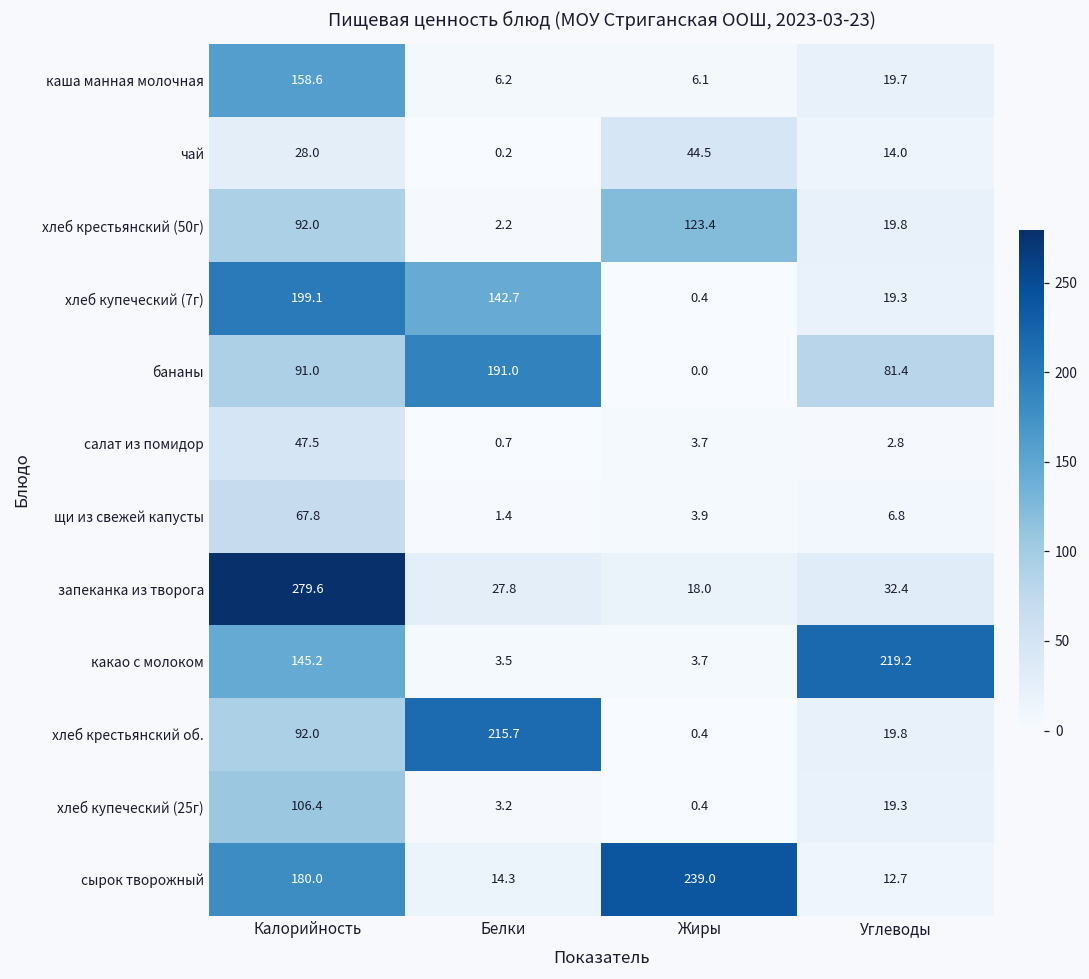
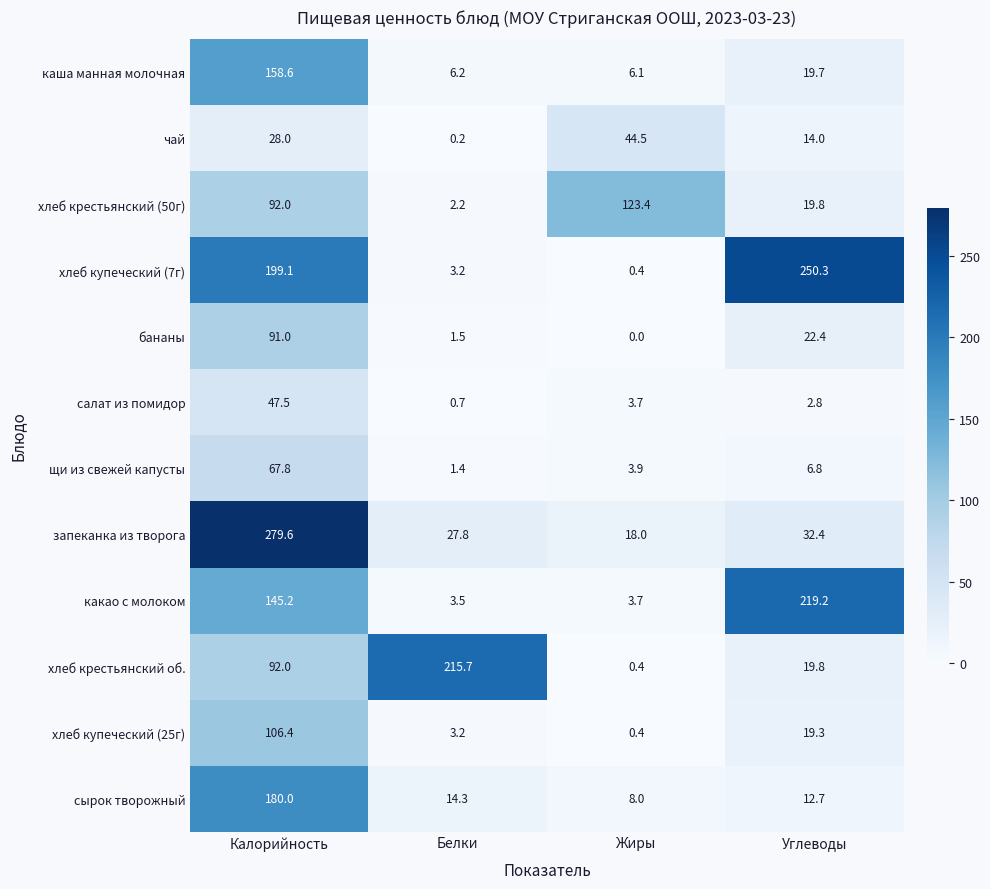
  {
    "каша манная молочная": {
      "Калорийность": 158.6,
      "Белки": 6.2,
      "Жиры": 6.1,
      "Углеводы": 19.7
    },
    "чай": {
      "Калорийность": 28.0,
      "Белки": 0.2,
      "Жиры": 44.5,
      "Углеводы": 14.0
    },
    "хлеб крестьянский (50г)": {
      "Калорийность": 92.0,
      "Белки": 2.2,
      "Жиры": 123.4,
      "Углеводы": 19.8
    },
    "хлеб купеческий (7г)": {
      "Калорийность": 199.1,
-     "Белки": 142.7,
+     "Белки": 3.2,
      "Жиры": 0.4,
-     "Углеводы": 19.3
+     "Углеводы": 250.3
    },
    "бананы": {
      "Калорийность": 91.0,
-     "Белки": 191.0,
+     "Белки": 1.5,
      "Жиры": 0.0,
-     "Углеводы": 81.4
+     "Углеводы": 22.4
    },
    "салат из помидор": {
      "Калорийность": 47.5,
      "Белки": 0.7,
      "Жиры": 3.7,
      "Углеводы": 2.8
    },
    "щи из свежей капусты": {
      "Калорийность": 67.8,
      "Белки": 1.4,
      "Жиры": 3.9,
      "Углеводы": 6.8
    },
    "запеканка из творога": {
      "Калорийность": 279.6,
      "Белки": 27.8,
      "Жиры": 18.0,
      "Углеводы": 32.4
    },
    "какао с молоком": {
      "Калорийность": 145.2,
      "Белки": 3.5,
      "Жиры": 3.7,
      "Углеводы": 219.2
    },
    "хлеб крестьянский об.": {
      "Калорийность": 92.0,
      "Белки": 215.7,
      "Жиры": 0.4,
      "Углеводы": 19.8
    },
    "хлеб купеческий (25г)": {
      "Калорийность": 106.4,
      "Белки": 3.2,
      "Жиры": 0.4,
      "Углеводы": 19.3
    },
    "сырок творожный": {
      "Калорийность": 180.0,
      "Белки": 14.3,
-     "Жиры": 239.0,
+     "Жиры": 8.0,
      "Углеводы": 12.7
    }
  }
